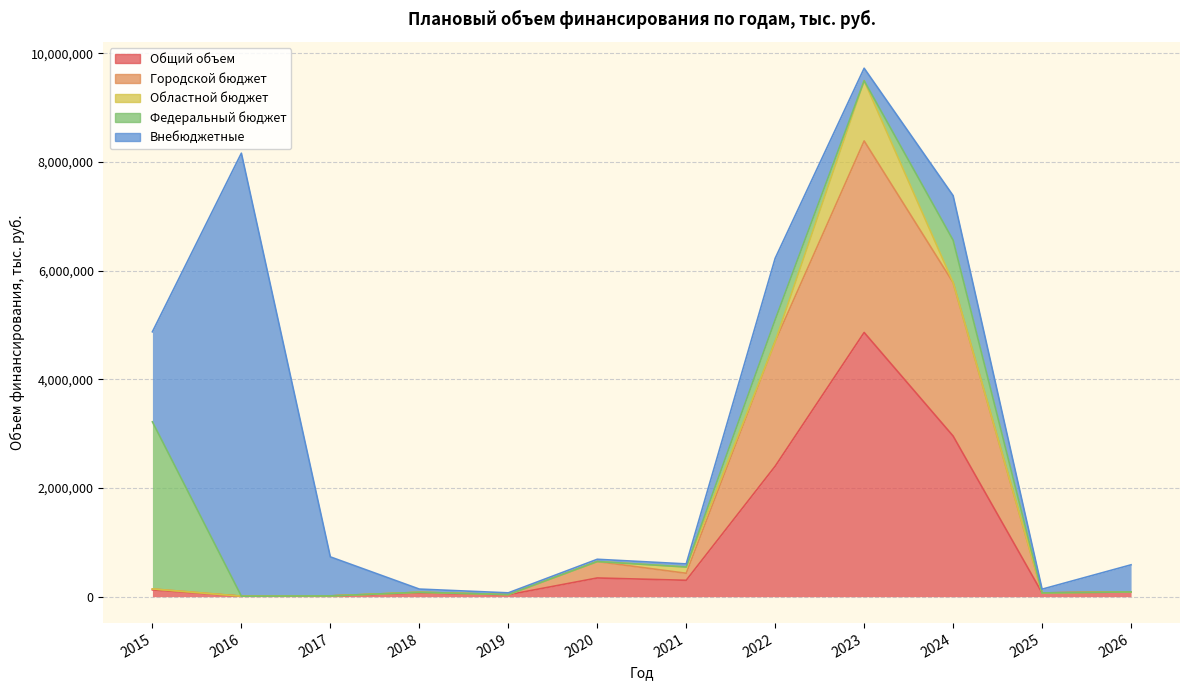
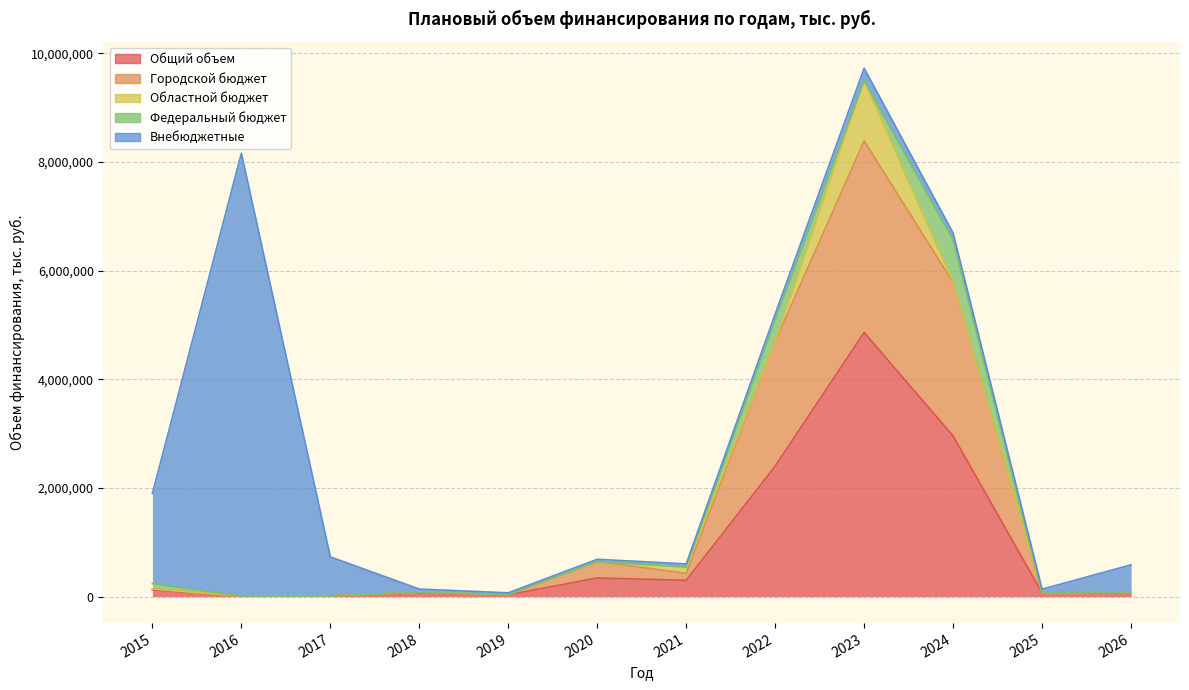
  {
    "Федеральный бюджет": {
-     "2015": "3,100,000",
+     "2015": "100,000",
      "2022": "400,000",
      "2024": "800,000"
    },
    "Внебюджетные": {
      "2015": "1,700,000",
      "2016": "8,200,000",
      "2017": "700,000",
      "2018": "100,000",
      "2021": "100,000",
-     "2022": "1,100,000",
+     "2022": "100,000",
      "2023": "200,000",
-     "2024": "800,000",
+     "2024": "100,000",
      "2025": "100,000",
      "2026": "500,000"
    }
  }
